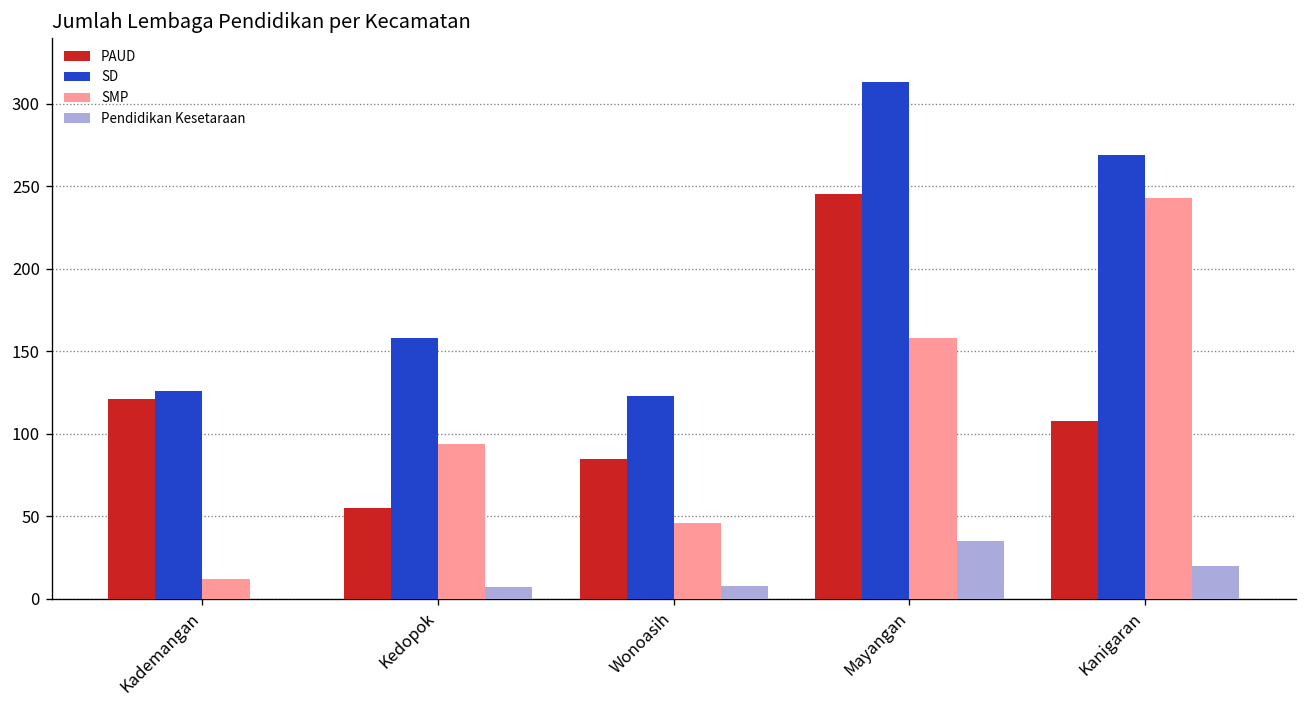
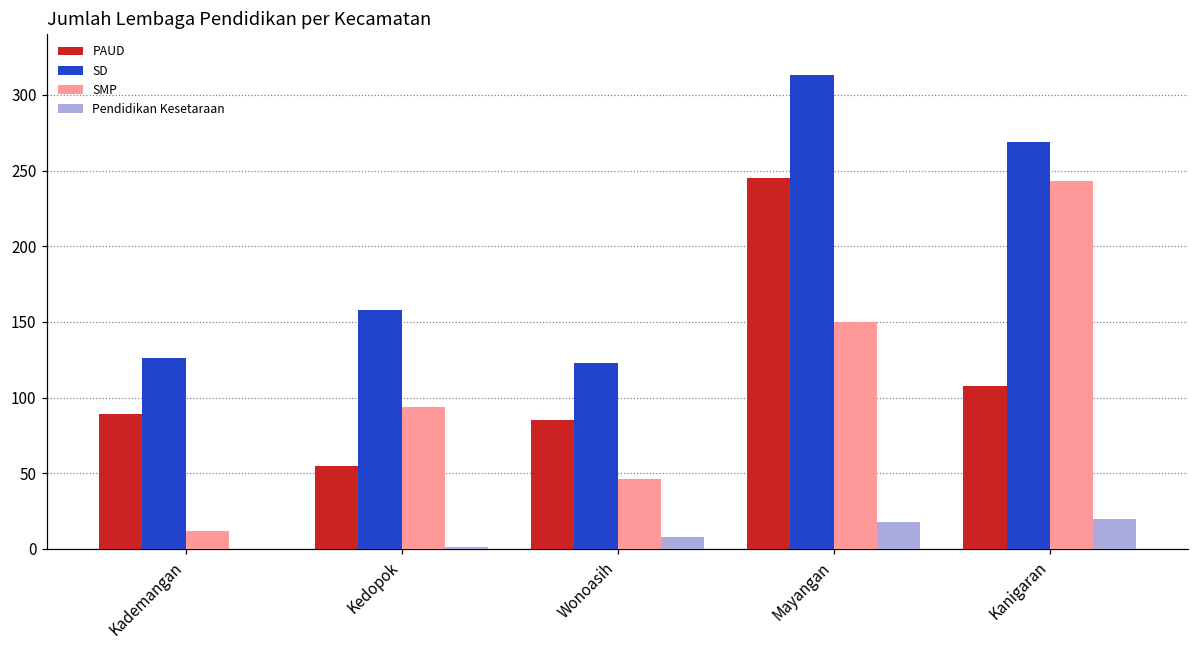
  {
    "PAUD": {
-     "Kademangan": 121,
+     "Kademangan": 89,
      "Kedopok": 55,
      "Wonoasih": 85,
      "Mayangan": 245,
      "Kanigaran": 108
    },
    "SD": {
      "Kademangan": 126,
      "Kedopok": 158,
      "Wonoasih": 123,
      "Mayangan": 313,
      "Kanigaran": 269
    },
    "SMP": {
      "Kademangan": 12,
      "Kedopok": 94,
      "Wonoasih": 46,
-     "Mayangan": 158,
+     "Mayangan": 150,
      "Kanigaran": 243
    },
    "Pendidikan Kesetaraan": {
      "Kademangan": 0,
-     "Kedopok": 7,
+     "Kedopok": 1,
      "Wonoasih": 8,
-     "Mayangan": 35,
+     "Mayangan": 18,
      "Kanigaran": 20
    }
  }
